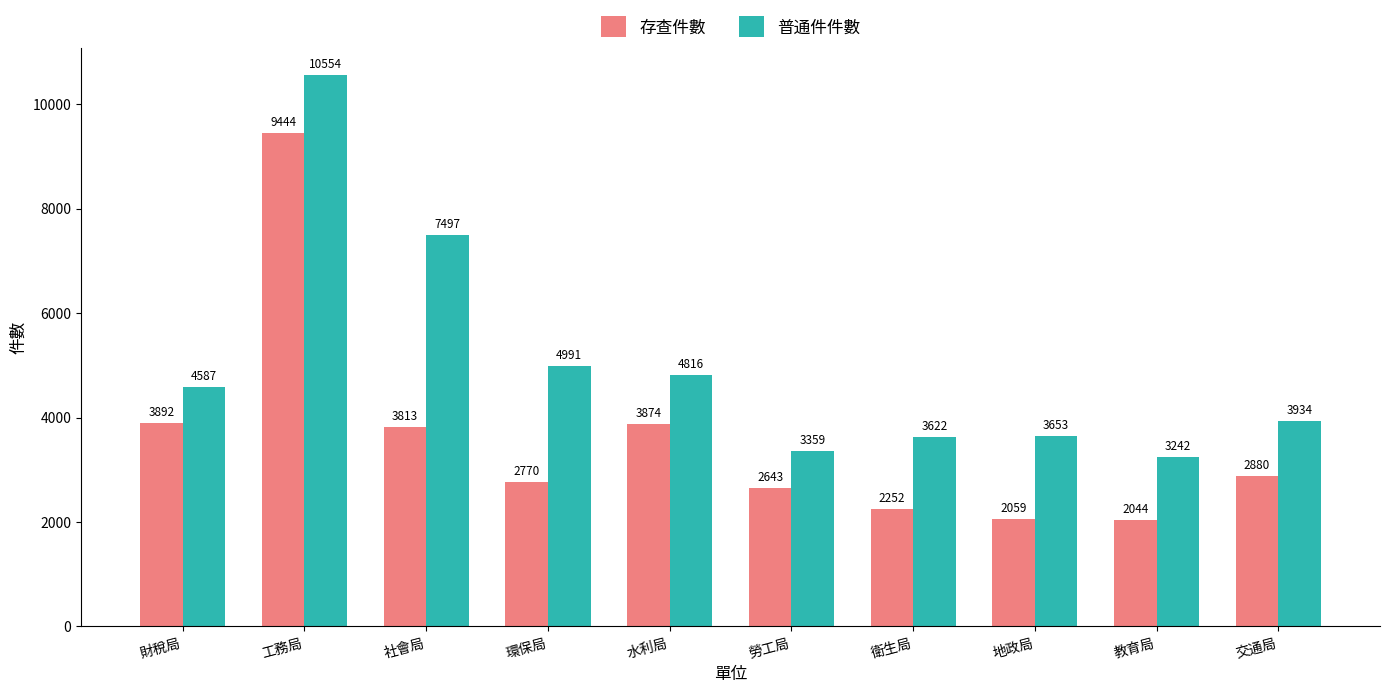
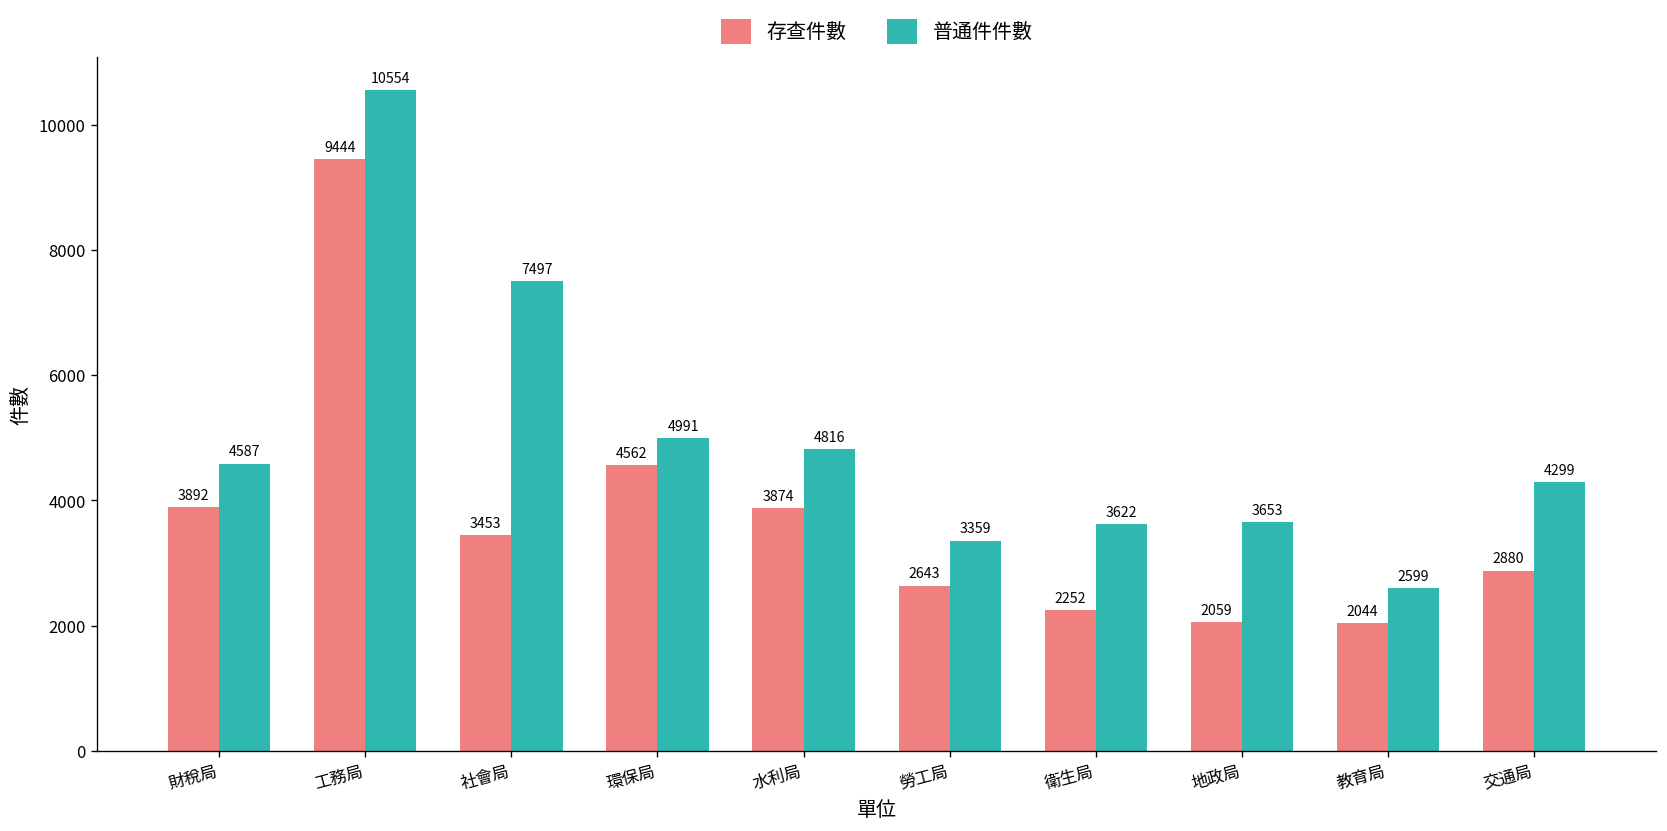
  {
    "存查件數": {
      "財稅局": 3892,
      "工務局": 9444,
-     "社會局": 3813,
-     "環保局": 2770,
+     "社會局": 3453,
+     "環保局": 4562,
      "水利局": 3874,
      "勞工局": 2643,
      "衛生局": 2252,
      "地政局": 2059,
      "教育局": 2044,
      "交通局": 2880
    },
    "普通件件數": {
      "財稅局": 4587,
      "工務局": 10554,
      "社會局": 7497,
      "環保局": 4991,
      "水利局": 4816,
      "勞工局": 3359,
      "衛生局": 3622,
      "地政局": 3653,
-     "教育局": 3242,
-     "交通局": 3934
+     "教育局": 2599,
+     "交通局": 4299
    }
  }
